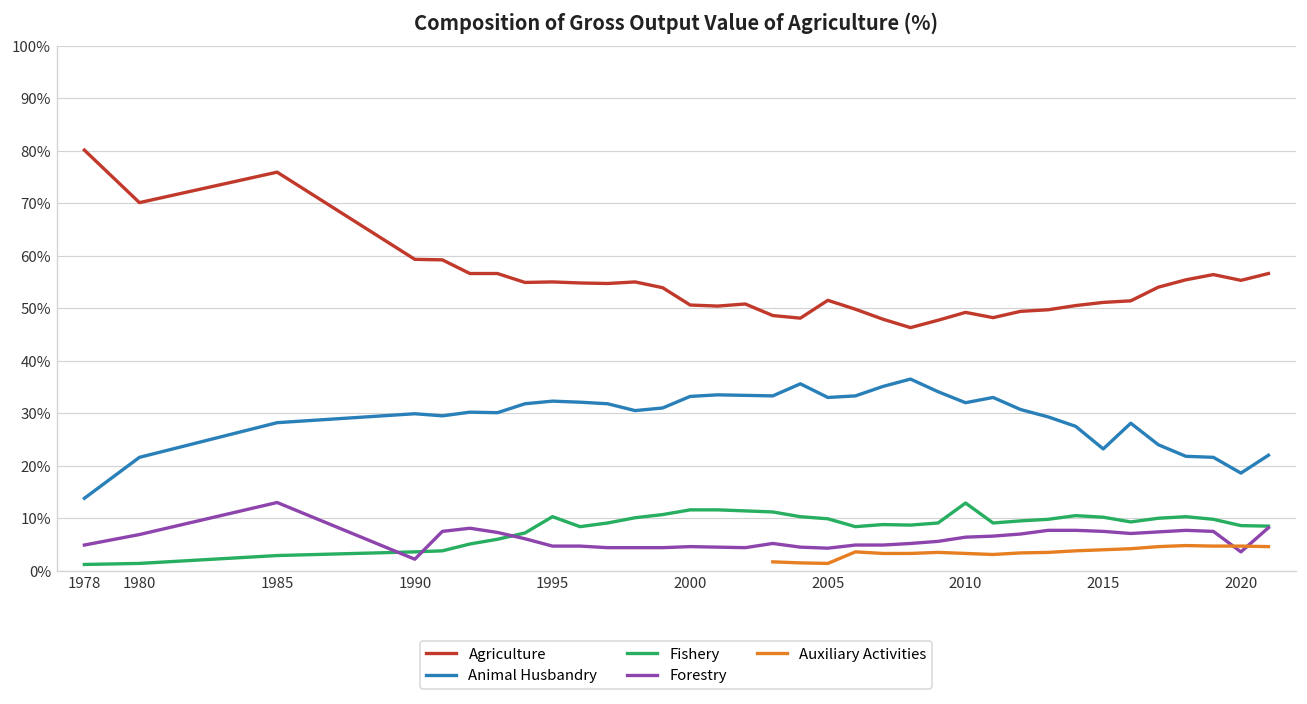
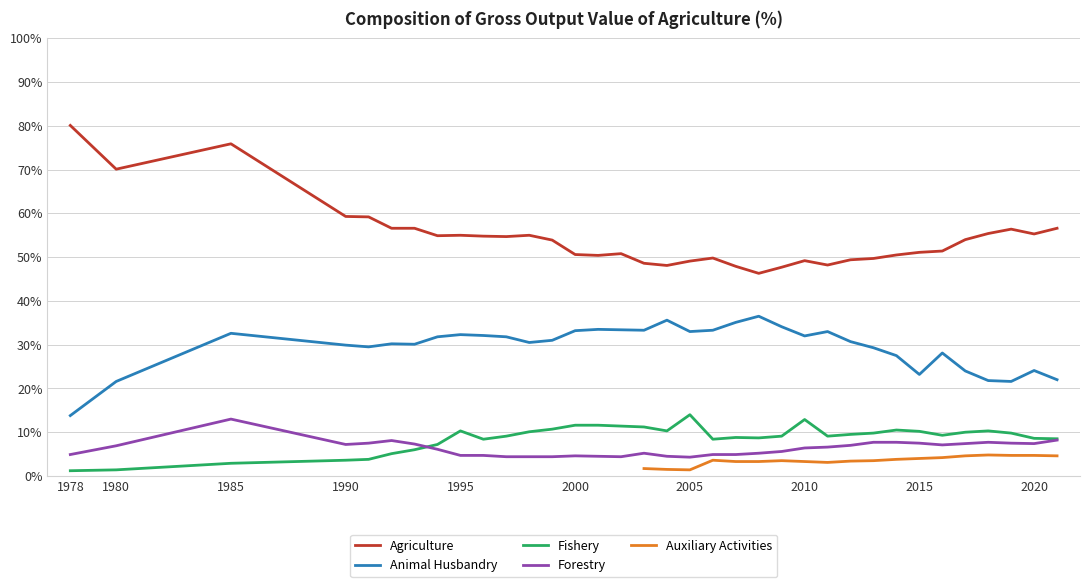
  {
    "Agriculture": {
      "1978": "80%",
      "1980": "70%",
      "1985": "76%",
      "1990": "59%",
      "1995": "55%",
      "2000": "51%",
-     "2005": "52%",
+     "2005": "49%",
      "2010": "49%",
      "2015": "51%",
      "2020": "55%"
    },
    "Animal Husbandry": {
      "1978": "14%",
      "1980": "22%",
-     "1985": "28%",
+     "1985": "33%",
      "1990": "30%",
      "1995": "32%",
      "2000": "33%",
      "2005": "33%",
      "2010": "32%",
      "2015": "23%",
-     "2020": "19%"
+     "2020": "24%"
    },
    "Fishery": {
      "1978": "1%",
      "1980": "1%",
      "1985": "3%",
      "1990": "4%",
      "1995": "10%",
      "2000": "12%",
-     "2005": "10%",
+     "2005": "14%",
      "2010": "13%",
      "2015": "10%",
      "2020": "9%"
    },
    "Forestry": {
      "1978": "5%",
      "1980": "7%",
      "1985": "13%",
-     "1990": "2%",
+     "1990": "7%",
      "1995": "5%",
      "2000": "5%",
      "2005": "4%",
      "2010": "6%",
      "2015": "8%",
-     "2020": "4%"
+     "2020": "7%"
    },
    "Auxiliary Activities": {
      "2005": "1%",
      "2010": "3%",
      "2015": "4%",
      "2020": "5%"
    }
  }
